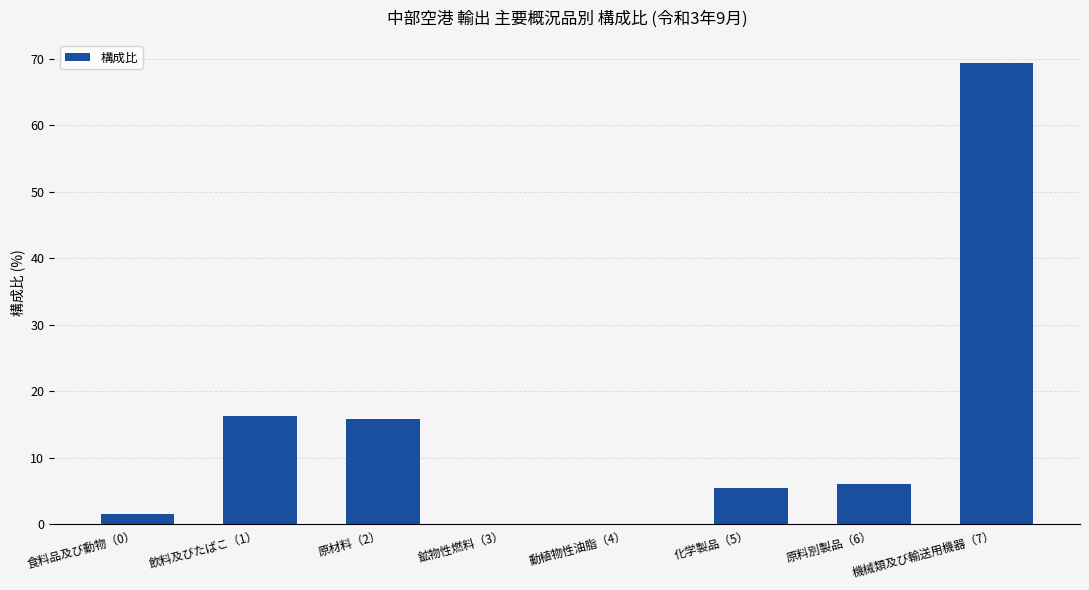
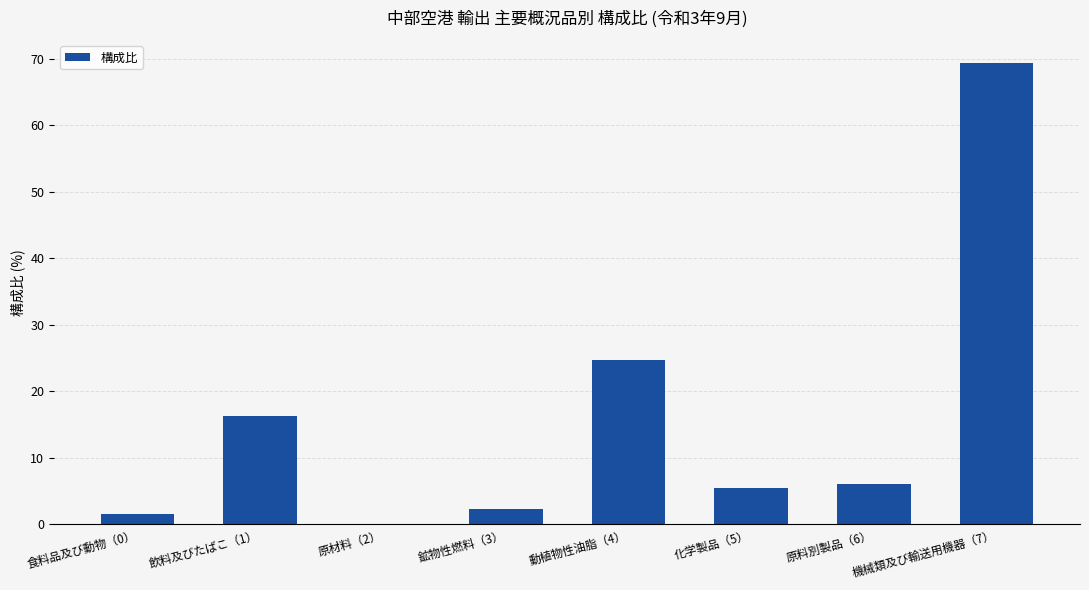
  {
    "食料品及び動物（0）": 2,
    "飲料及びたばこ（1）": 16,
-   "原材料（2）": 16,
-   "鉱物性燃料（3）": 0,
-   "動植物性油脂（4）": 0,
+   "原材料（2）": 0,
+   "鉱物性燃料（3）": 2,
+   "動植物性油脂（4）": 25,
    "化学製品（5）": 5,
    "原料別製品（6）": 6,
    "機械類及び輸送用機器（7）": 69
  }
